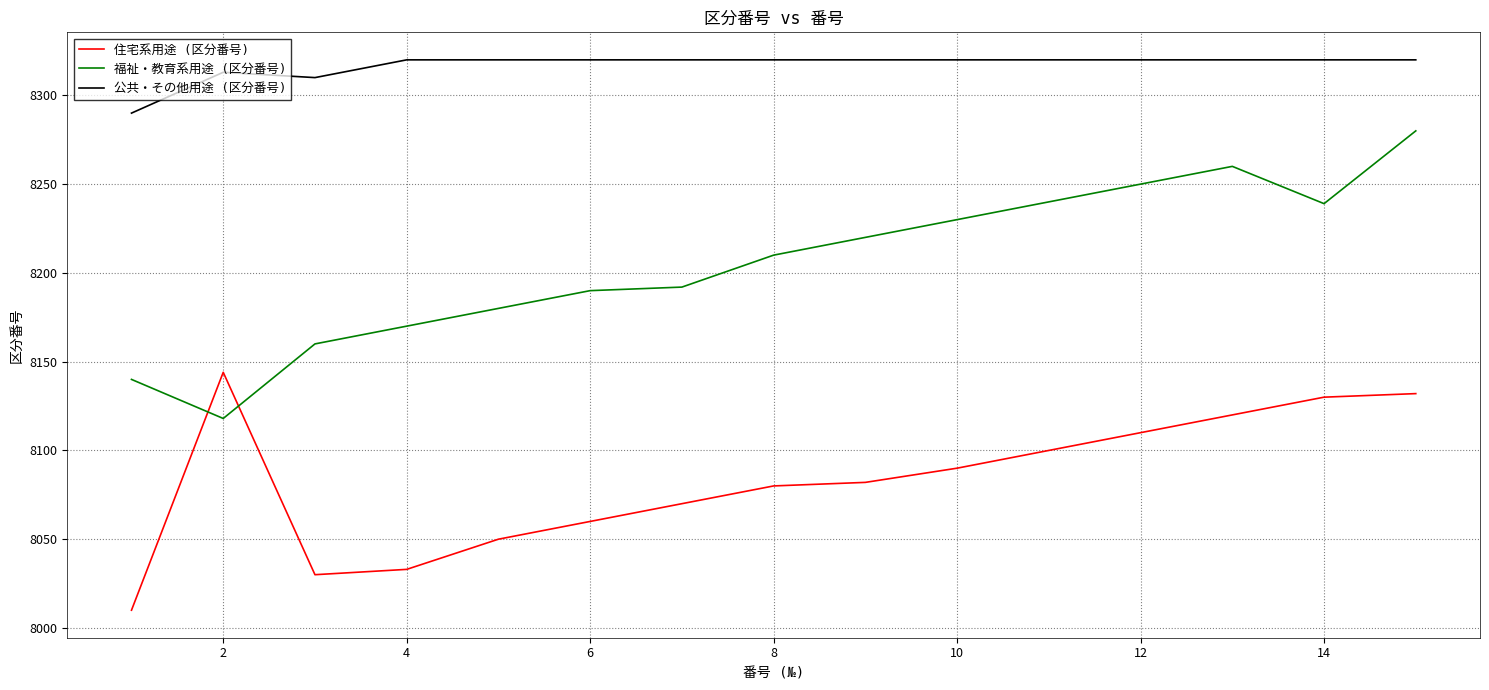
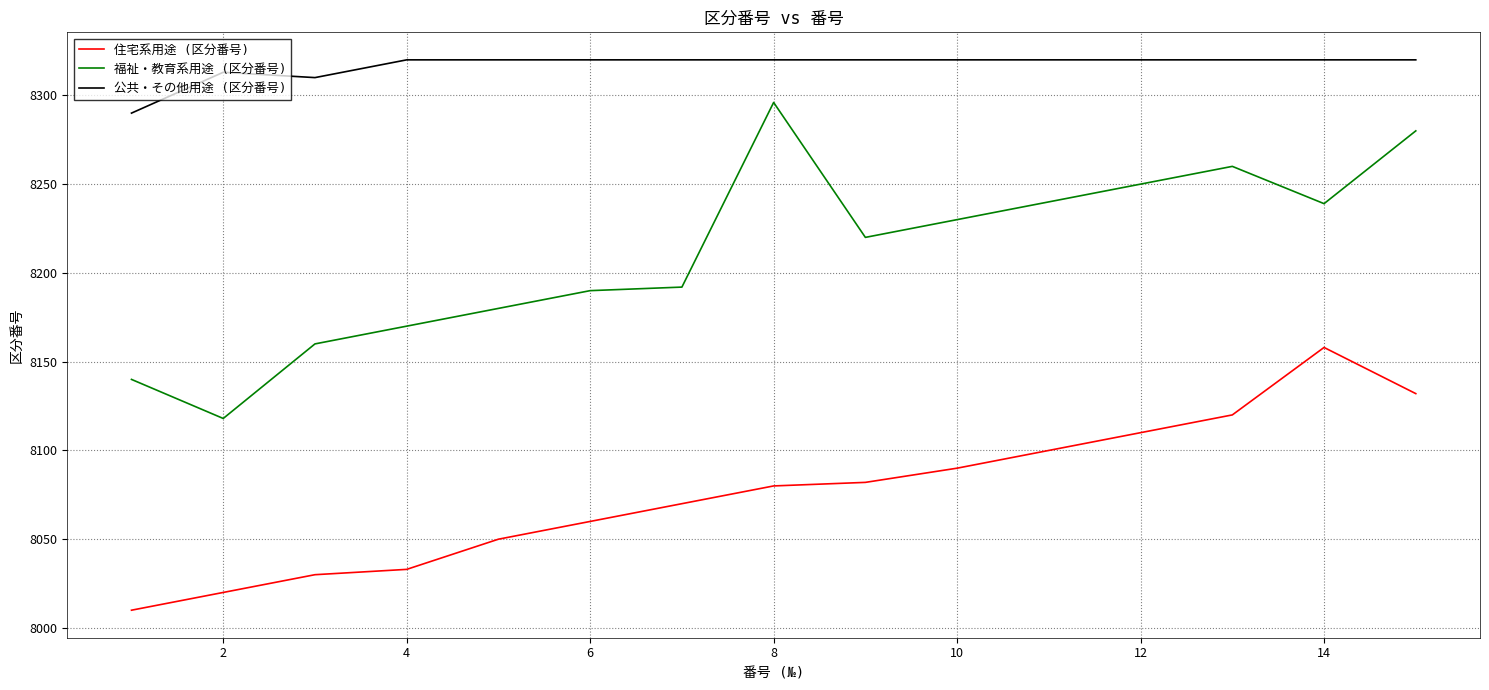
  {
    "住宅系用途 (区分番号)": {
-     "2": 8144,
+     "2": 8020,
      "4": 8033,
      "6": 8060,
      "8": 8080,
      "10": 8090,
      "12": 8110,
-     "14": 8130
+     "14": 8158
    },
    "福祉・教育系用途 (区分番号)": {
      "2": 8118,
      "4": 8170,
      "6": 8190,
-     "8": 8210,
+     "8": 8296,
      "10": 8230,
      "12": 8250,
      "14": 8239
    },
    "公共・その他用途 (区分番号)": {
      "4": 8320,
      "6": 8320,
      "8": 8320,
      "10": 8320,
      "12": 8320,
      "14": 8320
    }
  }
